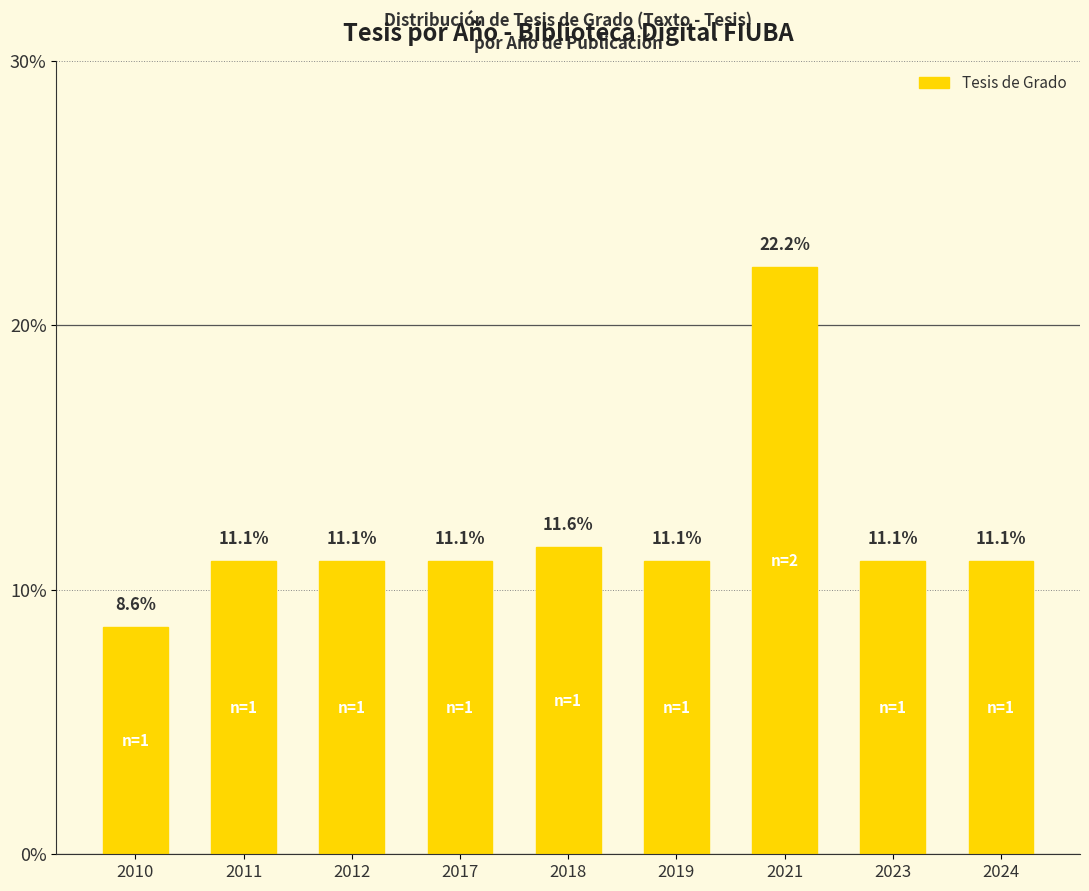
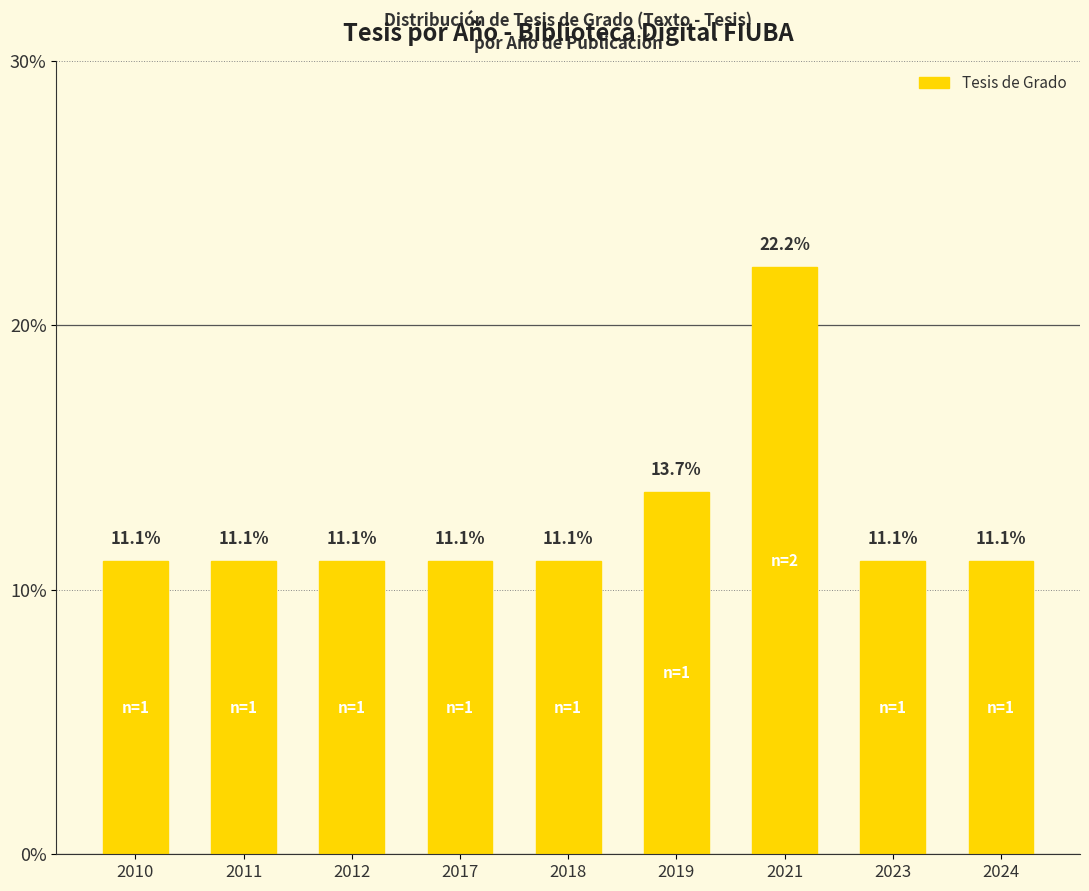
  {
-   "2010": "8.6%",
+   "2010": "11.1%",
    "2011": "11.1%",
    "2012": "11.1%",
    "2017": "11.1%",
-   "2018": "11.6%",
-   "2019": "11.1%",
+   "2018": "11.1%",
+   "2019": "13.7%",
    "2021": "22.2%",
    "2023": "11.1%",
    "2024": "11.1%"
  }
